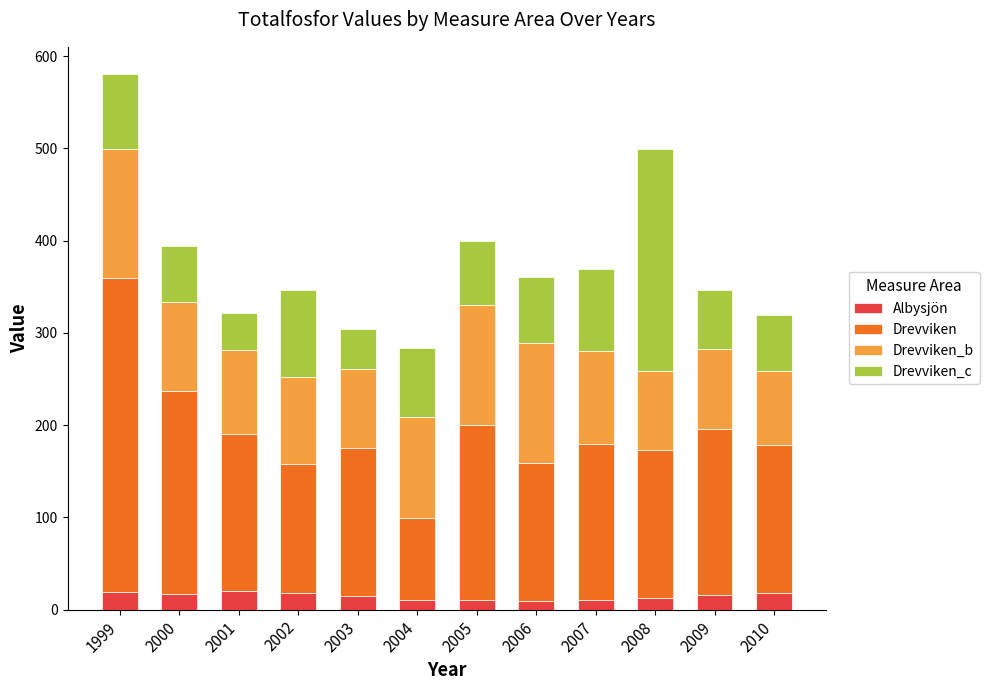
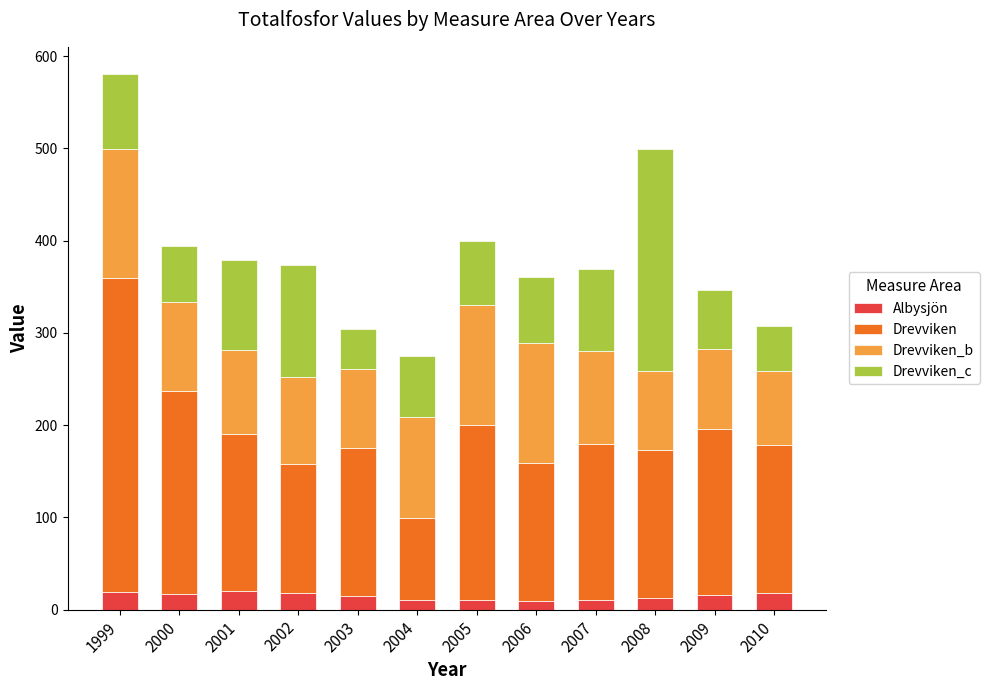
  {
    "Drevviken_c": {
      "1999": 80,
      "2000": 60,
-     "2001": 40,
-     "2002": 100,
+     "2001": 100,
+     "2002": 120,
      "2003": 40,
-     "2004": 80,
+     "2004": 70,
      "2005": 70,
      "2006": 70,
      "2007": 90,
      "2008": 240,
      "2009": 60,
-     "2010": 60
+     "2010": 50
    }
  }
